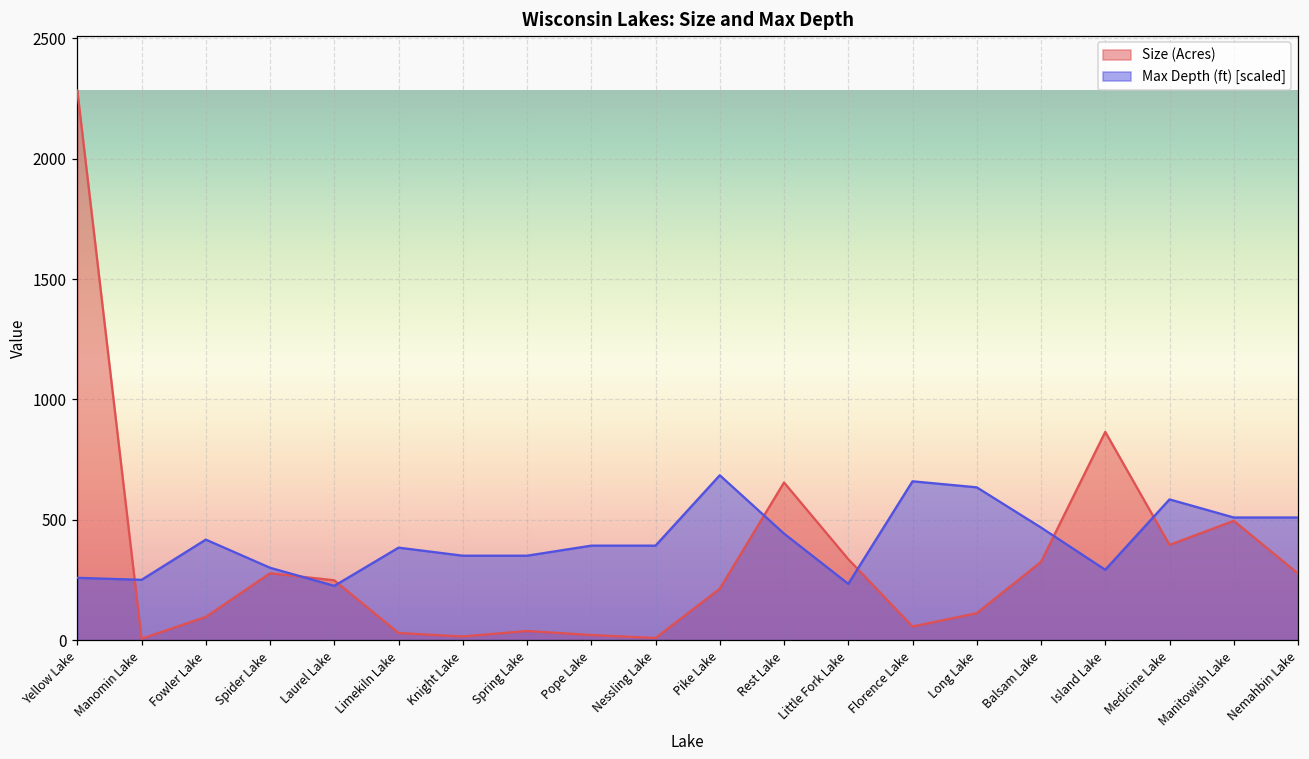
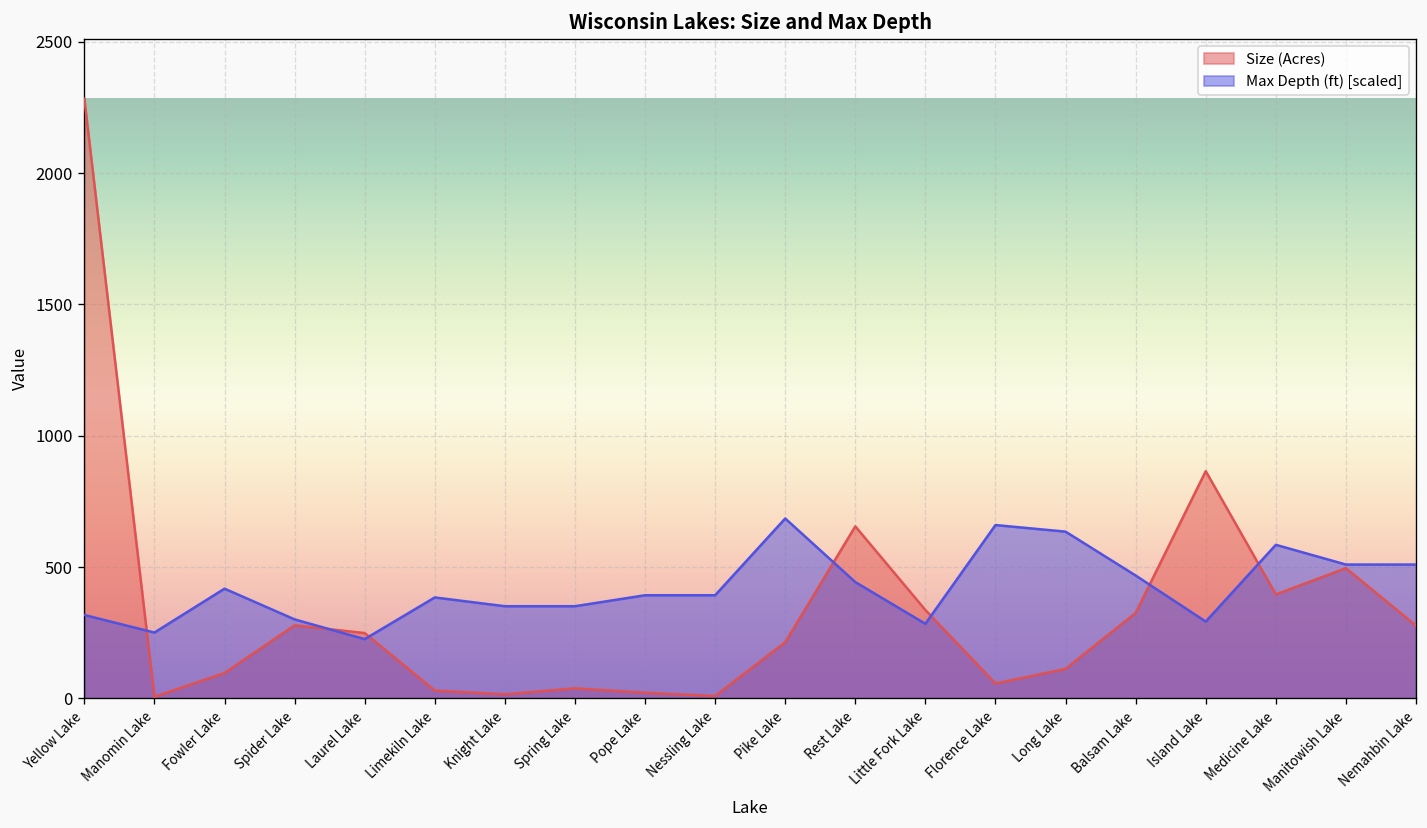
  {
    "Size (Acres)": {
      "Yellow Lake": 2280,
      "Manomin Lake": 10,
      "Fowler Lake": 100,
      "Spider Lake": 280,
      "Laurel Lake": 250,
      "Limekiln Lake": 30,
      "Knight Lake": 20,
      "Spring Lake": 40,
      "Pope Lake": 20,
      "Nessling Lake": 10,
      "Pike Lake": 210,
      "Rest Lake": 650,
      "Little Fork Lake": 340,
      "Florence Lake": 60,
      "Long Lake": 110,
      "Balsam Lake": 330,
      "Island Lake": 870,
      "Medicine Lake": 400,
      "Manitowish Lake": 500,
      "Nemahbin Lake": 280
    },
    "Max Depth (ft) [scaled]": {
-     "Yellow Lake": 260,
+     "Yellow Lake": 320,
      "Manomin Lake": 250,
      "Fowler Lake": 420,
      "Spider Lake": 300,
      "Laurel Lake": 230,
      "Limekiln Lake": 380,
      "Knight Lake": 350,
      "Spring Lake": 350,
      "Pope Lake": 390,
      "Nessling Lake": 390,
      "Pike Lake": 690,
      "Rest Lake": 440,
-     "Little Fork Lake": 230,
+     "Little Fork Lake": 280,
      "Florence Lake": 660,
      "Long Lake": 630,
      "Balsam Lake": 470,
      "Island Lake": 290,
      "Medicine Lake": 580,
      "Manitowish Lake": 510,
      "Nemahbin Lake": 510
    }
  }
